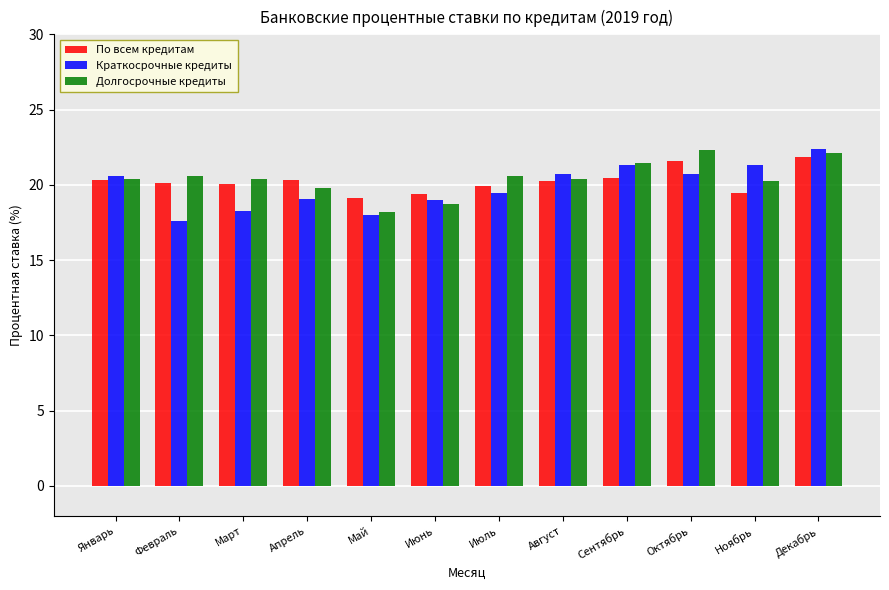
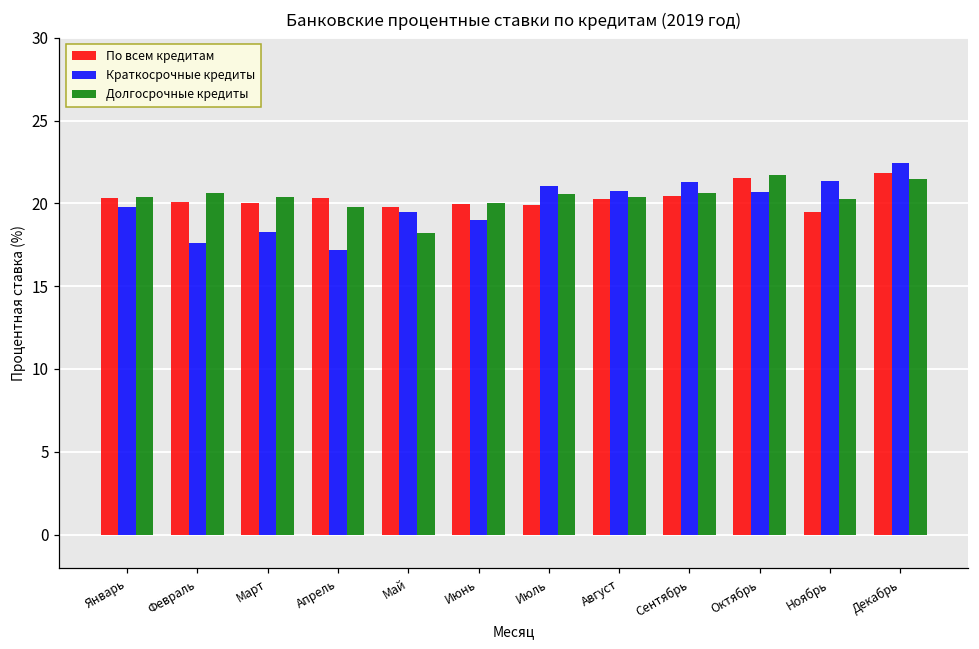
  {
    "По всем кредитам": {
      "Январь": 20.3,
      "Февраль": 20.1,
      "Март": 20.1,
      "Апрель": 20.3,
-     "Май": 19.1,
-     "Июнь": 19.4,
+     "Май": 19.8,
+     "Июнь": 20.0,
      "Июль": 19.9,
      "Август": 20.3,
      "Сентябрь": 20.5,
      "Октябрь": 21.6,
      "Ноябрь": 19.5,
      "Декабрь": 21.8
    },
    "Краткосрочные кредиты": {
-     "Январь": 20.6,
+     "Январь": 19.8,
      "Февраль": 17.6,
      "Март": 18.3,
-     "Апрель": 19.0,
-     "Май": 18.0,
+     "Апрель": 17.2,
+     "Май": 19.5,
      "Июнь": 19.0,
-     "Июль": 19.5,
+     "Июль": 21.0,
      "Август": 20.7,
      "Сентябрь": 21.3,
      "Октябрь": 20.7,
      "Ноябрь": 21.3,
      "Декабрь": 22.4
    },
    "Долгосрочные кредиты": {
      "Январь": 20.4,
      "Февраль": 20.6,
      "Март": 20.4,
      "Апрель": 19.8,
      "Май": 18.2,
-     "Июнь": 18.7,
+     "Июнь": 20.0,
      "Июль": 20.6,
      "Август": 20.4,
-     "Сентябрь": 21.5,
-     "Октябрь": 22.3,
+     "Сентябрь": 20.6,
+     "Октябрь": 21.7,
      "Ноябрь": 20.3,
-     "Декабрь": 22.1
+     "Декабрь": 21.5
    }
  }
